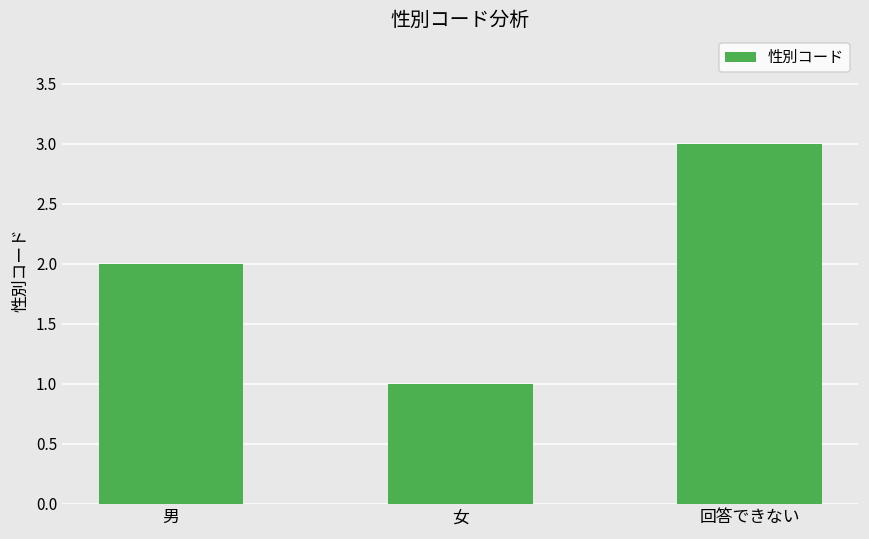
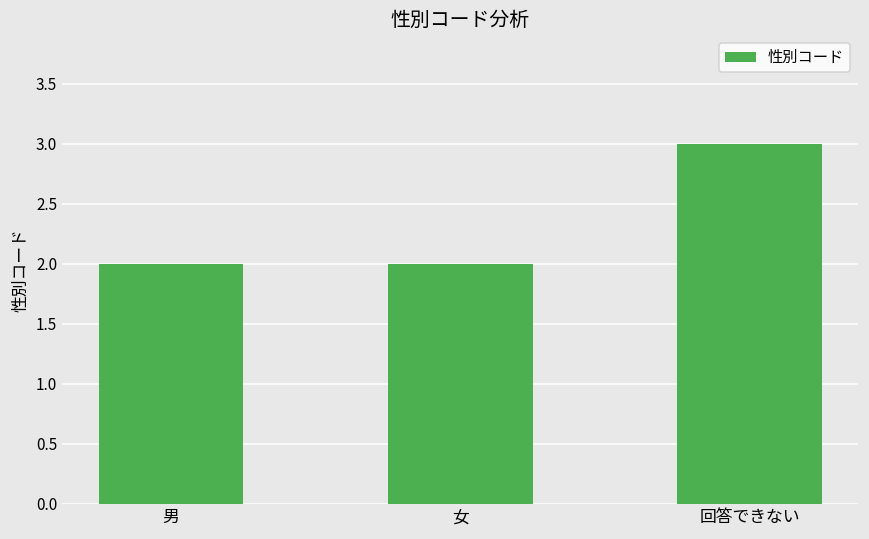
  {
    "男": 2,
-   "女": 1,
+   "女": 2,
    "回答できない": 3
  }
